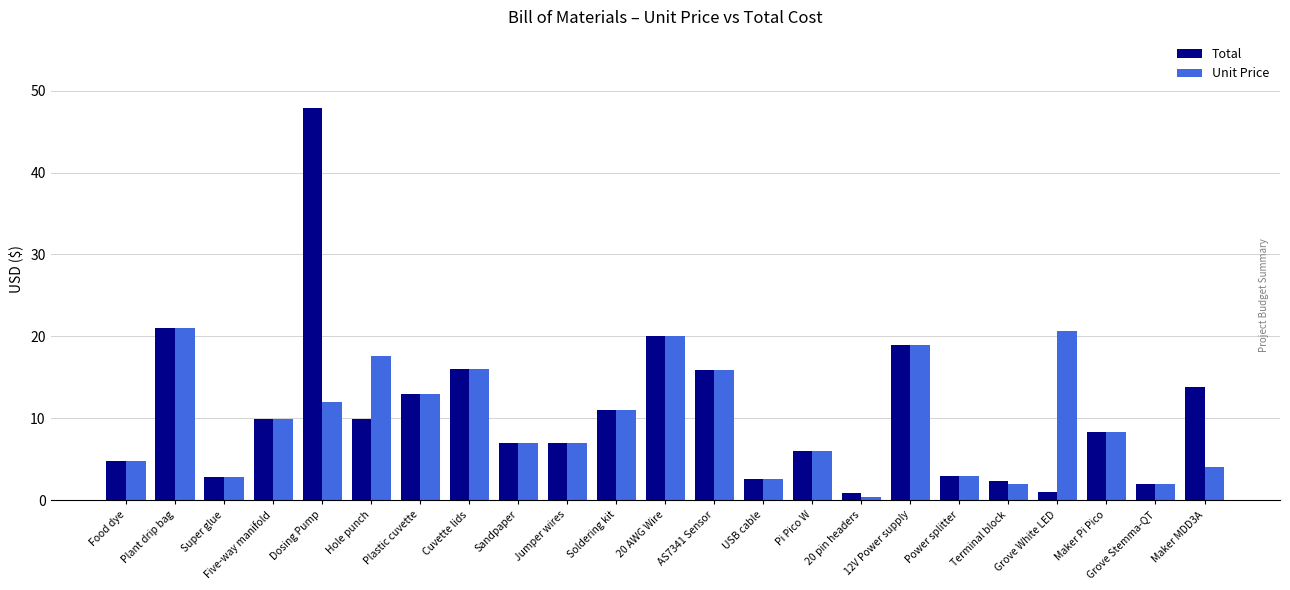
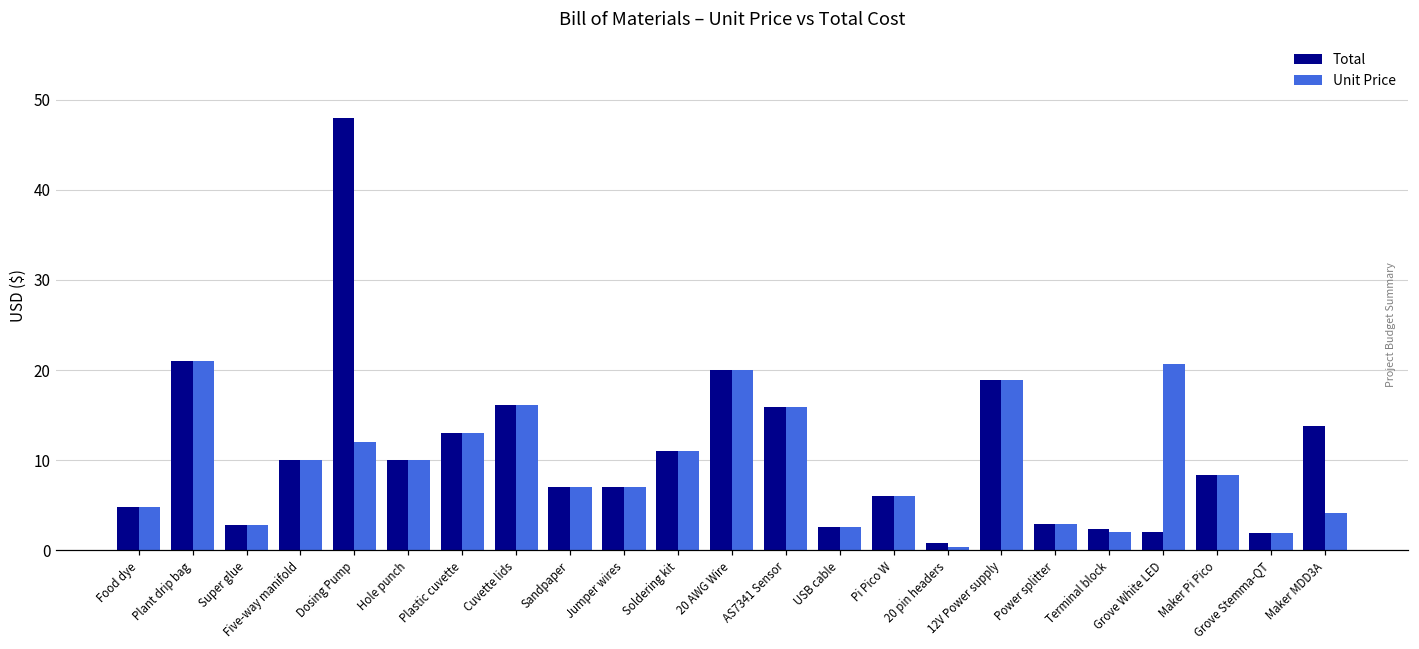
  {
    "Total": {
      "Food dye": 5,
      "Plant drip bag": 21,
      "Super glue": 3,
      "Five-way manifold": 10,
      "Dosing Pump": 48,
      "Hole punch": 10,
      "Plastic cuvette": 13,
      "Cuvette lids": 16,
      "Sandpaper": 7,
      "Jumper wires": 7,
      "Soldering kit": 11,
      "20 AWG Wire": 20,
      "AS7341 Sensor": 16,
      "USB cable": 3,
      "Pi Pico W": 6,
      "20 pin headers": 1,
      "12V Power supply": 19,
      "Power splitter": 3,
      "Terminal block": 2,
-     "Grove White LED": 1,
+     "Grove White LED": 2,
      "Maker Pi Pico": 8,
      "Grove Stemma-QT": 2,
      "Maker MDD3A": 14
    },
    "Unit Price": {
      "Food dye": 5,
      "Plant drip bag": 21,
      "Super glue": 3,
      "Five-way manifold": 10,
      "Dosing Pump": 12,
-     "Hole punch": 18,
+     "Hole punch": 10,
      "Plastic cuvette": 13,
      "Cuvette lids": 16,
      "Sandpaper": 7,
      "Jumper wires": 7,
      "Soldering kit": 11,
      "20 AWG Wire": 20,
      "AS7341 Sensor": 16,
      "USB cable": 3,
      "Pi Pico W": 6,
      "20 pin headers": 0,
      "12V Power supply": 19,
      "Power splitter": 3,
      "Terminal block": 2,
      "Grove White LED": 21,
      "Maker Pi Pico": 8,
      "Grove Stemma-QT": 2,
      "Maker MDD3A": 4
    }
  }
